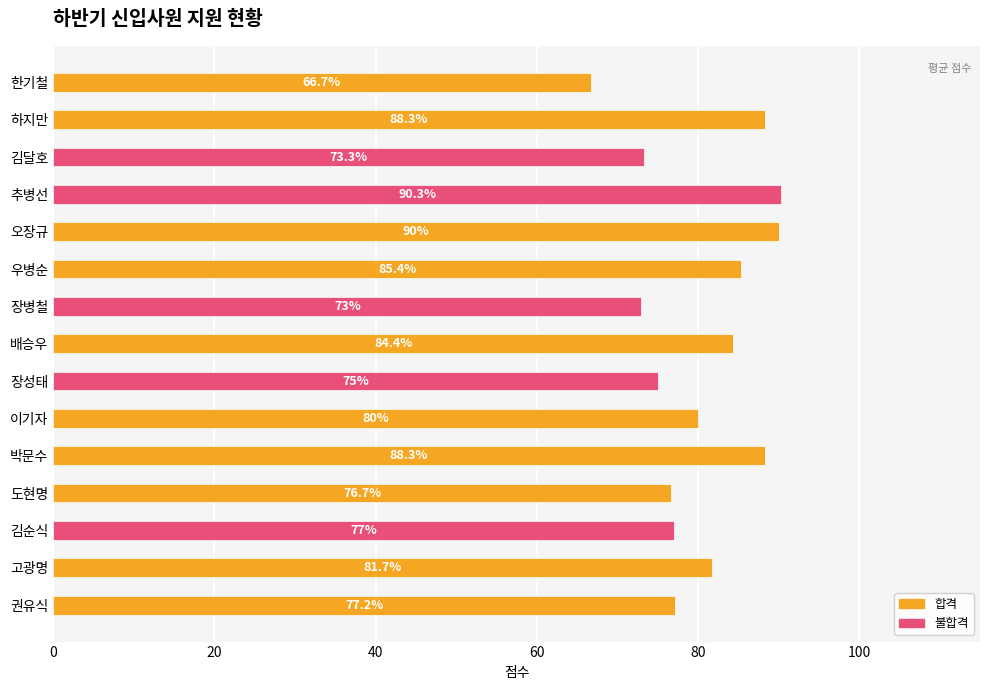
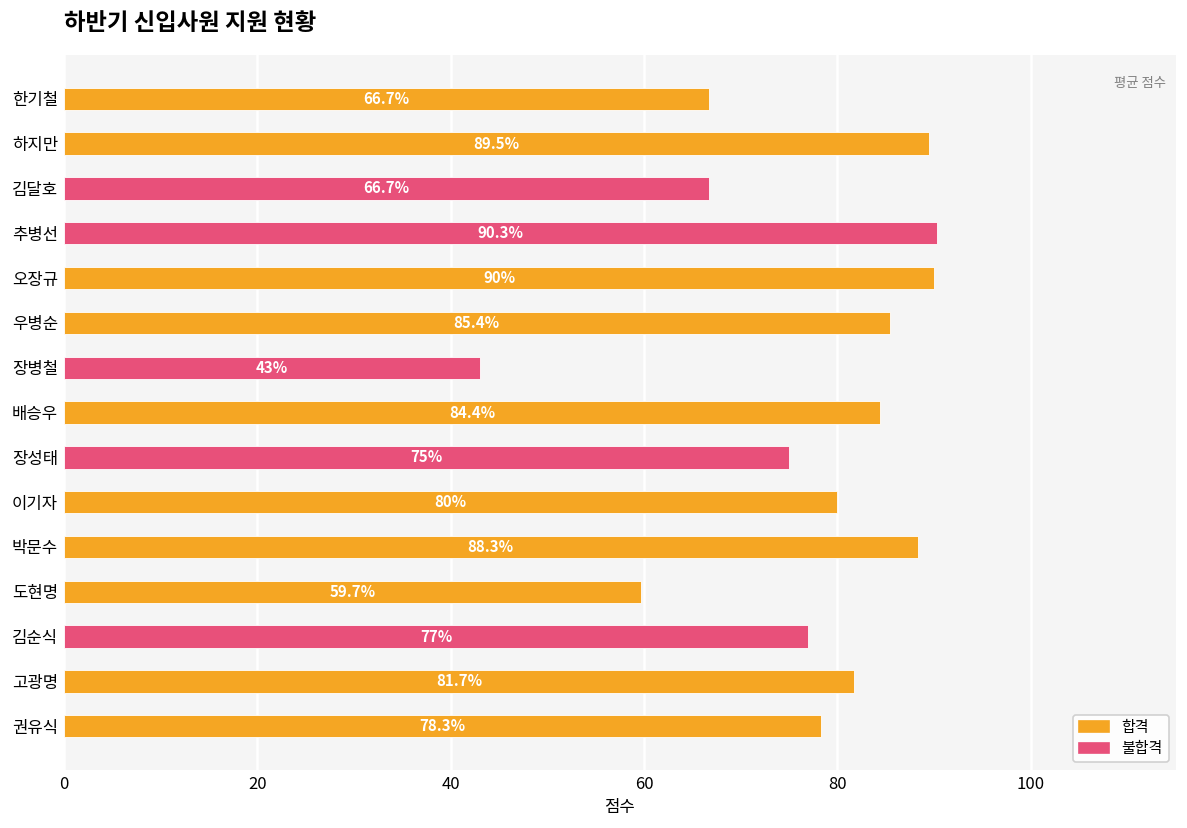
  {
    "한기철": "66.7%",
-   "하지만": "88.3%",
-   "김달호": "73.3%",
+   "하지만": "89.5%",
+   "김달호": "66.7%",
    "추병선": "90.3%",
    "오장규": "90%",
    "우병순": "85.4%",
-   "장병철": "73%",
+   "장병철": "43%",
    "배승우": "84.4%",
    "장성태": "75%",
    "이기자": "80%",
    "박문수": "88.3%",
-   "도현명": "76.7%",
+   "도현명": "59.7%",
    "김순식": "77%",
    "고광명": "81.7%",
-   "권유식": "77.2%"
+   "권유식": "78.3%"
  }
